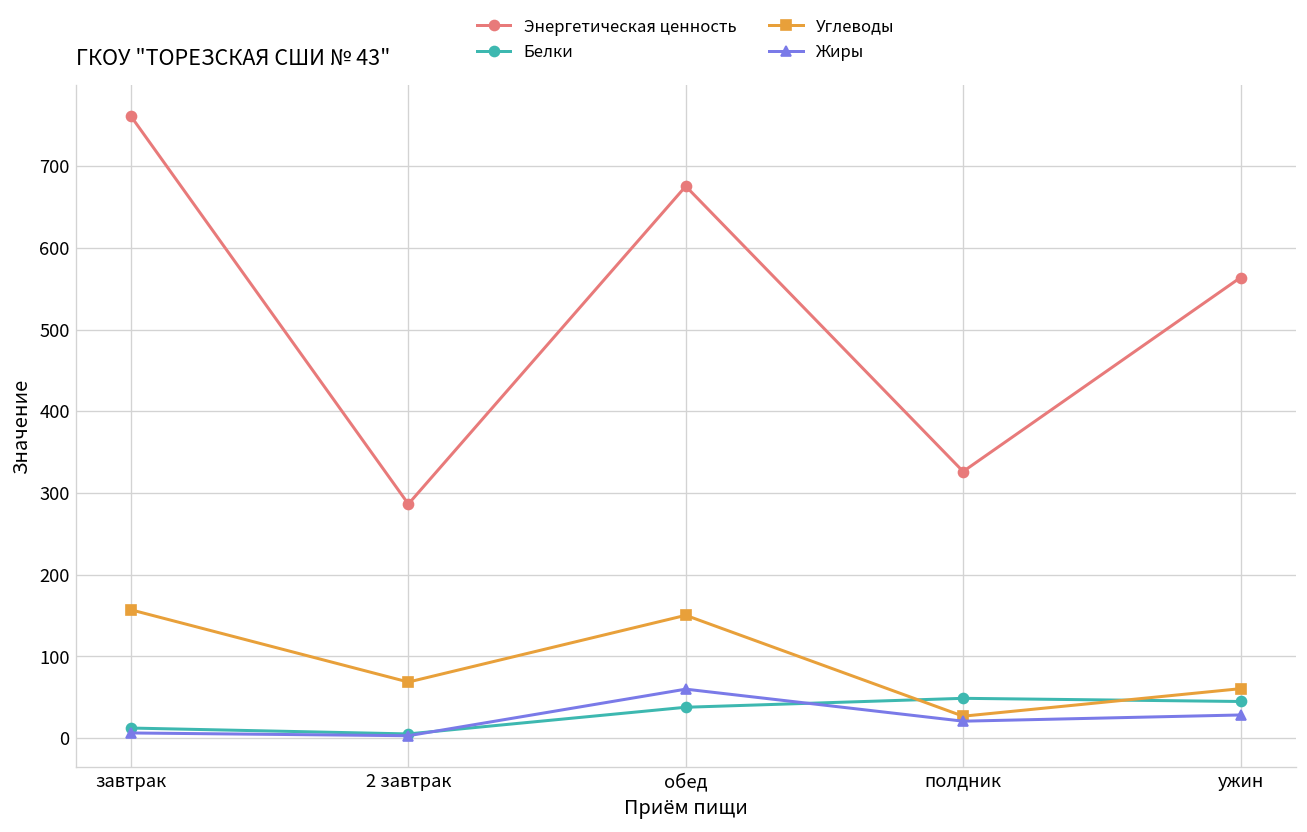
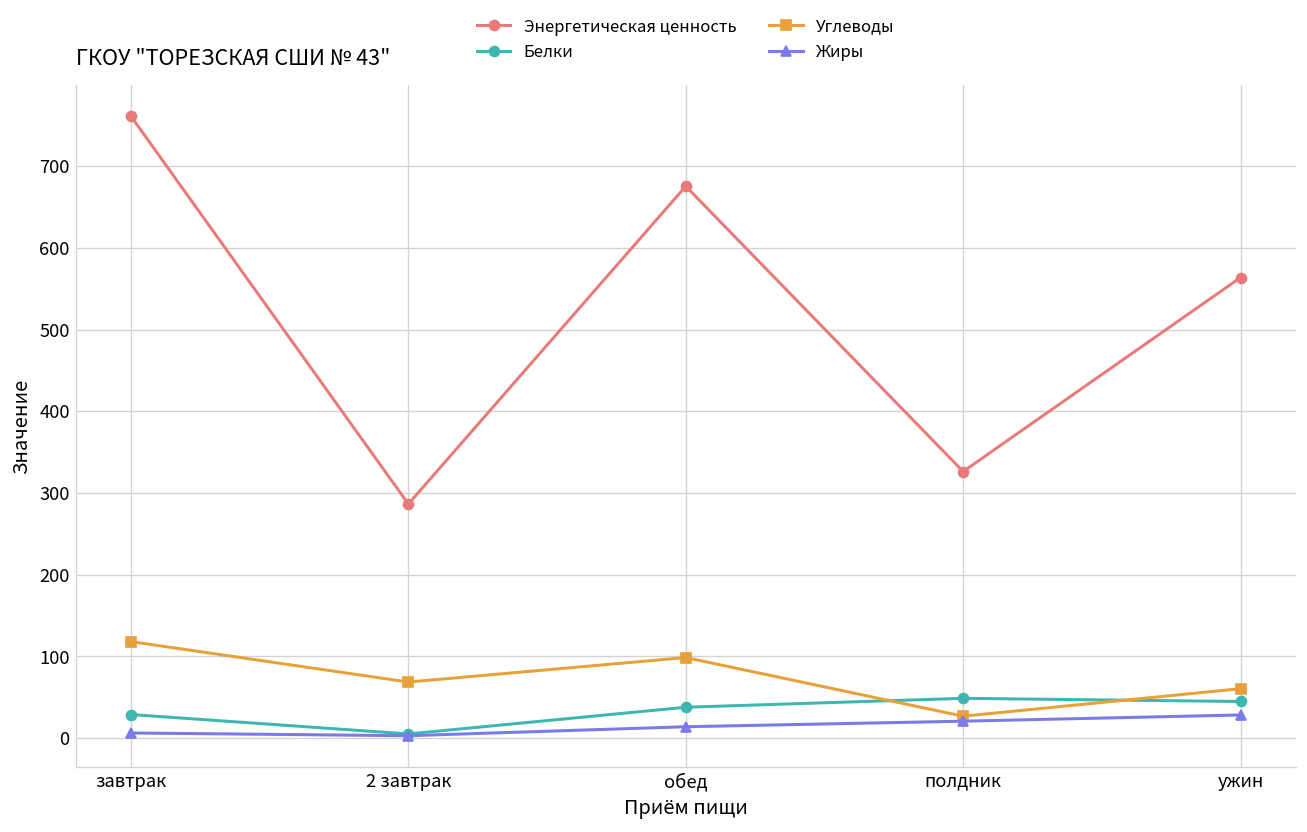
  {
    "Энергетическая ценность": {
      "завтрак": 760,
      "2 завтрак": 290,
      "обед": 680,
      "полдник": 330,
      "ужин": 560
    },
    "Белки": {
-     "завтрак": 10,
+     "завтрак": 30,
      "обед": 40,
      "полдник": 50,
      "ужин": 40
    },
    "Углеводы": {
-     "завтрак": 160,
+     "завтрак": 120,
      "2 завтрак": 70,
-     "обед": 150,
+     "обед": 100,
      "полдник": 30,
      "ужин": 60
    },
    "Жиры": {
      "завтрак": 10,
-     "обед": 60,
+     "обед": 10,
      "полдник": 20,
      "ужин": 30
    }
  }
